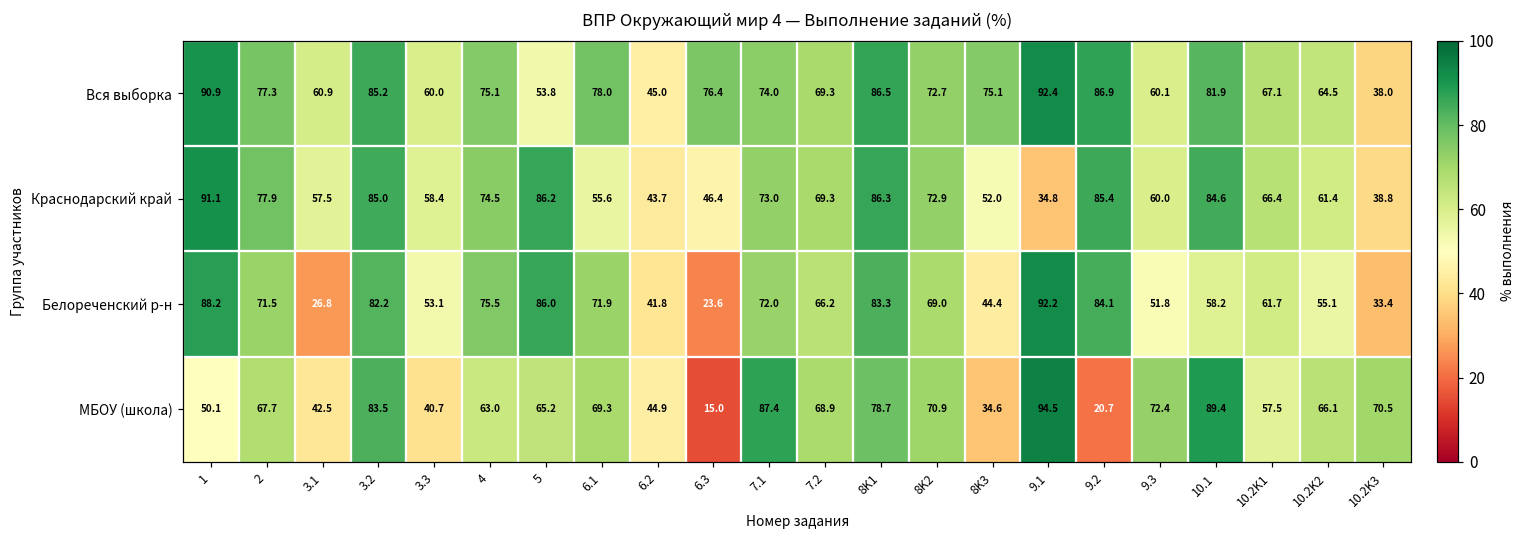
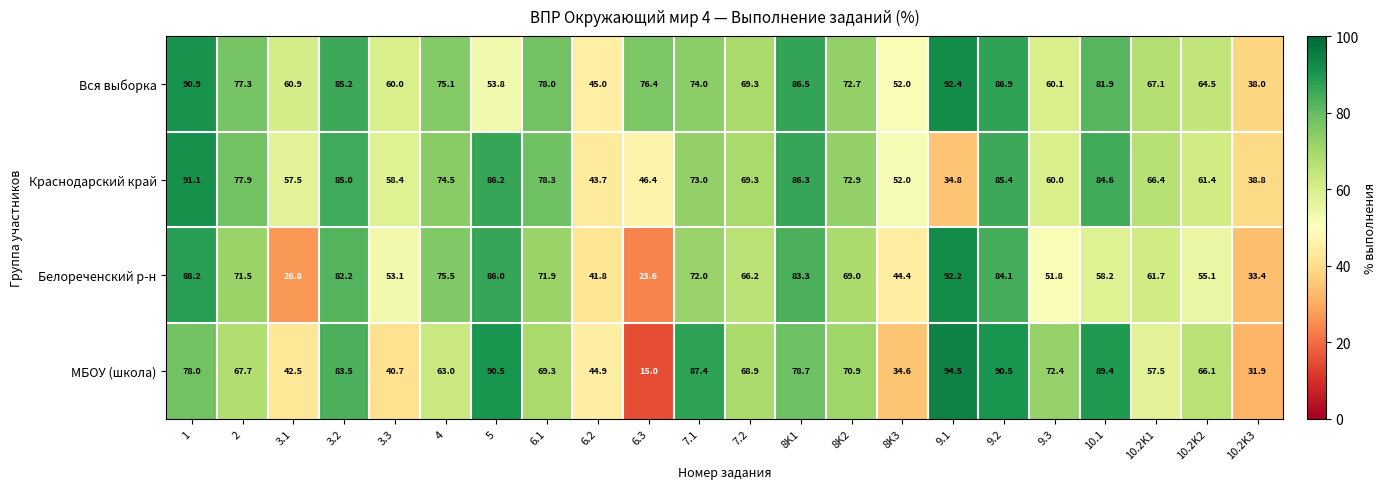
  {
    "Вся выборка": {
      "1": 90.9,
      "2": 77.3,
      "3.1": 60.9,
      "3.2": 85.2,
      "3.3": 60.0,
      "4": 75.1,
      "5": 53.8,
      "6.1": 78.0,
      "6.2": 45.0,
      "6.3": 76.4,
      "7.1": 74.0,
      "7.2": 69.3,
      "8K1": 86.5,
      "8K2": 72.7,
-     "8K3": 75.1,
+     "8K3": 52.0,
      "9.1": 92.4,
      "9.2": 86.9,
      "9.3": 60.1,
      "10.1": 81.9,
      "10.2K1": 67.1,
      "10.2K2": 64.5,
      "10.2K3": 38.0
    },
    "Краснодарский край": {
      "1": 91.1,
      "2": 77.9,
      "3.1": 57.5,
      "3.2": 85.0,
      "3.3": 58.4,
      "4": 74.5,
      "5": 86.2,
-     "6.1": 55.6,
+     "6.1": 78.3,
      "6.2": 43.7,
      "6.3": 46.4,
      "7.1": 73.0,
      "7.2": 69.3,
      "8K1": 86.3,
      "8K2": 72.9,
      "8K3": 52.0,
      "9.1": 34.8,
      "9.2": 85.4,
      "9.3": 60.0,
      "10.1": 84.6,
      "10.2K1": 66.4,
      "10.2K2": 61.4,
      "10.2K3": 38.8
    },
    "Белореченский р-н": {
      "1": 88.2,
      "2": 71.5,
      "3.1": 26.8,
      "3.2": 82.2,
      "3.3": 53.1,
      "4": 75.5,
      "5": 86.0,
      "6.1": 71.9,
      "6.2": 41.8,
      "6.3": 23.6,
      "7.1": 72.0,
      "7.2": 66.2,
      "8K1": 83.3,
      "8K2": 69.0,
      "8K3": 44.4,
      "9.1": 92.2,
      "9.2": 84.1,
      "9.3": 51.8,
      "10.1": 58.2,
      "10.2K1": 61.7,
      "10.2K2": 55.1,
      "10.2K3": 33.4
    },
    "МБОУ (школа)": {
-     "1": 50.1,
+     "1": 78.0,
      "2": 67.7,
      "3.1": 42.5,
      "3.2": 83.5,
      "3.3": 40.7,
      "4": 63.0,
-     "5": 65.2,
+     "5": 90.5,
      "6.1": 69.3,
      "6.2": 44.9,
      "6.3": 15.0,
      "7.1": 87.4,
      "7.2": 68.9,
      "8K1": 78.7,
      "8K2": 70.9,
      "8K3": 34.6,
      "9.1": 94.5,
-     "9.2": 20.7,
+     "9.2": 90.5,
      "9.3": 72.4,
      "10.1": 89.4,
      "10.2K1": 57.5,
      "10.2K2": 66.1,
-     "10.2K3": 70.5
+     "10.2K3": 31.9
    }
  }
